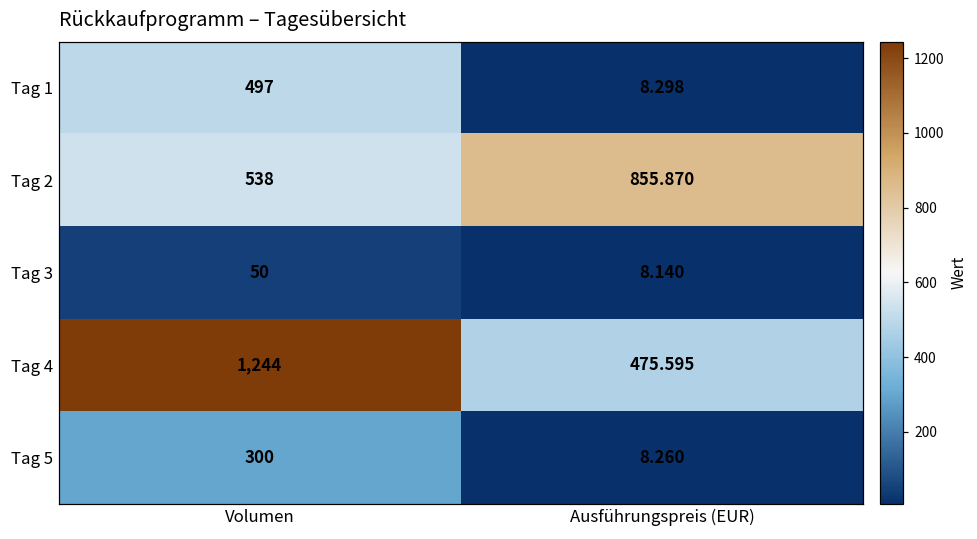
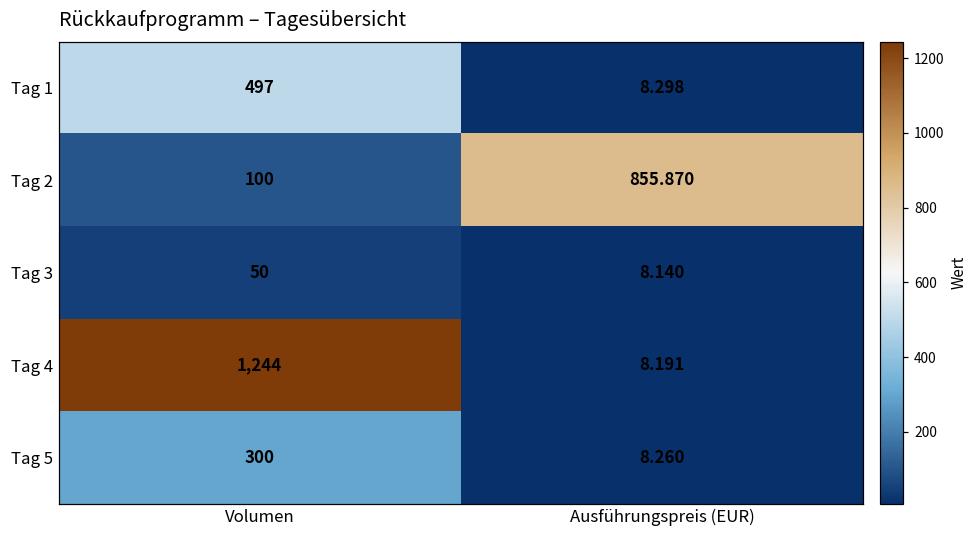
  {
    "Tag 1": {
      "Volumen": "497",
      "Ausführungspreis (EUR)": "8.298"
    },
    "Tag 2": {
-     "Volumen": "538",
+     "Volumen": "100",
      "Ausführungspreis (EUR)": "855.870"
    },
    "Tag 3": {
      "Volumen": "50",
      "Ausführungspreis (EUR)": "8.140"
    },
    "Tag 4": {
      "Volumen": "1,244",
-     "Ausführungspreis (EUR)": "475.595"
+     "Ausführungspreis (EUR)": "8.191"
    },
    "Tag 5": {
      "Volumen": "300",
      "Ausführungspreis (EUR)": "8.260"
    }
  }
